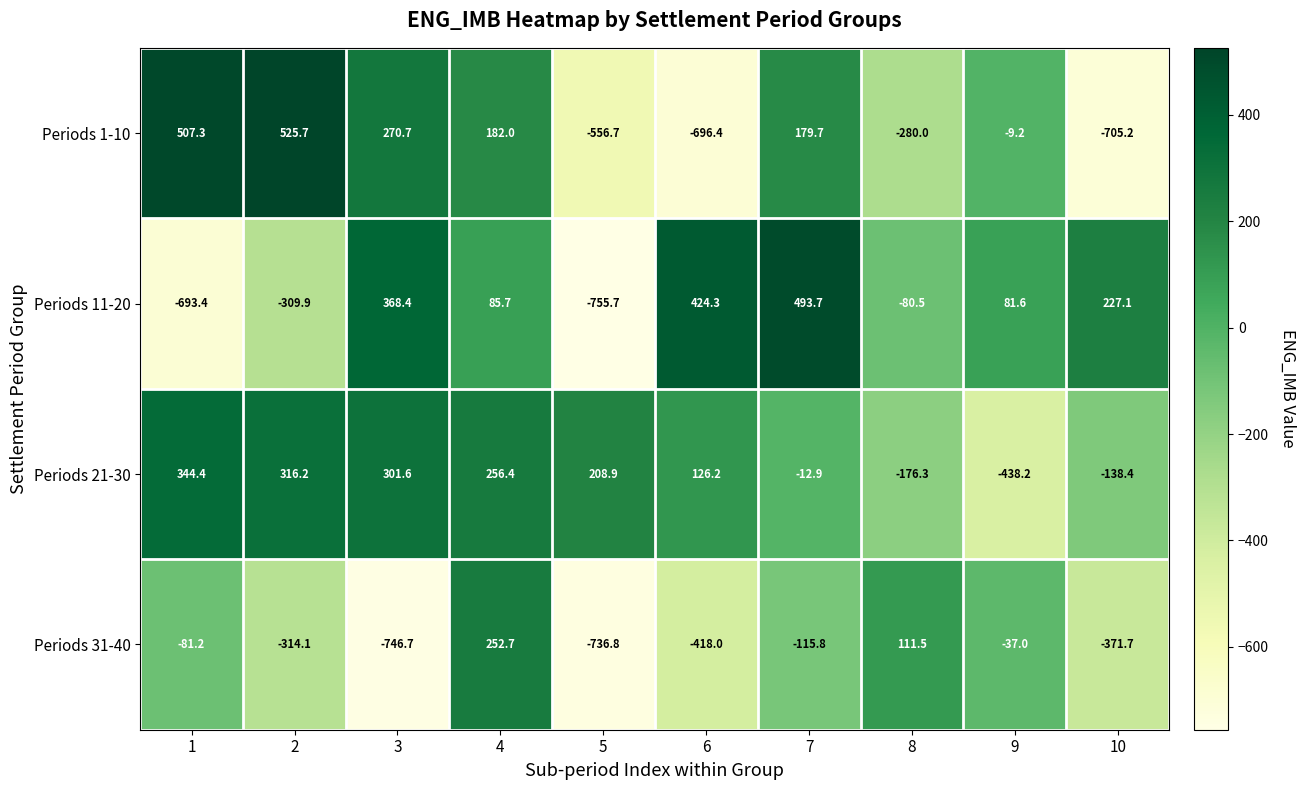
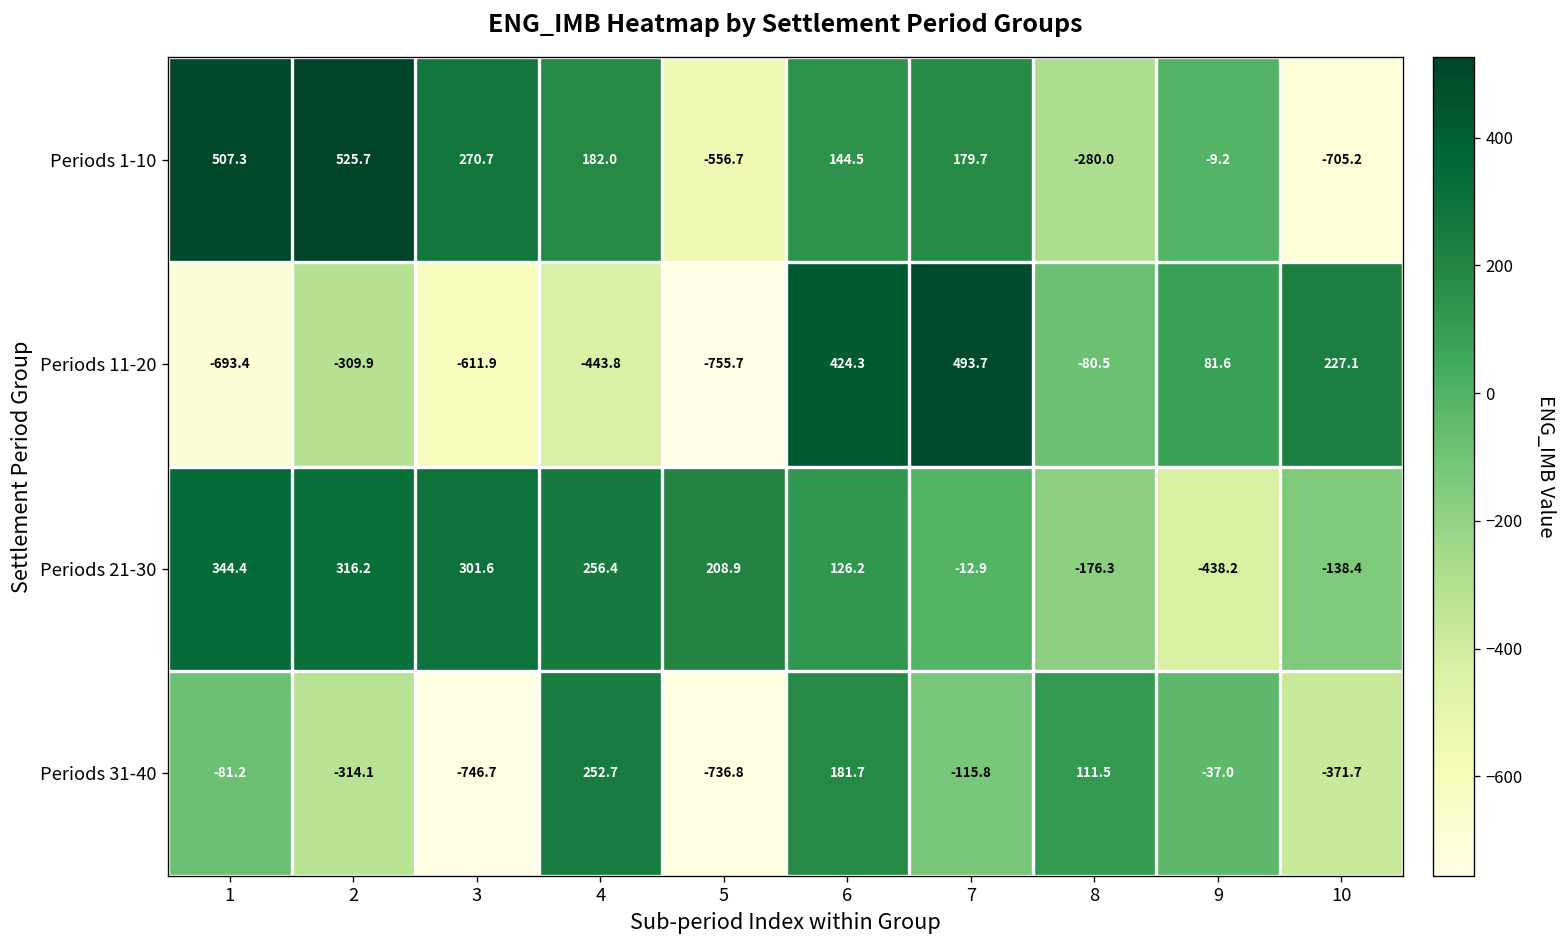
  {
    "Periods 1-10": {
      "1": 507.3,
      "2": 525.7,
      "3": 270.7,
      "4": 182.0,
      "5": -556.7,
-     "6": -696.4,
+     "6": 144.5,
      "7": 179.7,
      "8": -280.0,
      "9": -9.2,
      "10": -705.2
    },
    "Periods 11-20": {
      "1": -693.4,
      "2": -309.9,
-     "3": 368.4,
-     "4": 85.7,
+     "3": -611.9,
+     "4": -443.8,
      "5": -755.7,
      "6": 424.3,
      "7": 493.7,
      "8": -80.5,
      "9": 81.6,
      "10": 227.1
    },
    "Periods 21-30": {
      "1": 344.4,
      "2": 316.2,
      "3": 301.6,
      "4": 256.4,
      "5": 208.9,
      "6": 126.2,
      "7": -12.9,
      "8": -176.3,
      "9": -438.2,
      "10": -138.4
    },
    "Periods 31-40": {
      "1": -81.2,
      "2": -314.1,
      "3": -746.7,
      "4": 252.7,
      "5": -736.8,
-     "6": -418.0,
+     "6": 181.7,
      "7": -115.8,
      "8": 111.5,
      "9": -37.0,
      "10": -371.7
    }
  }
